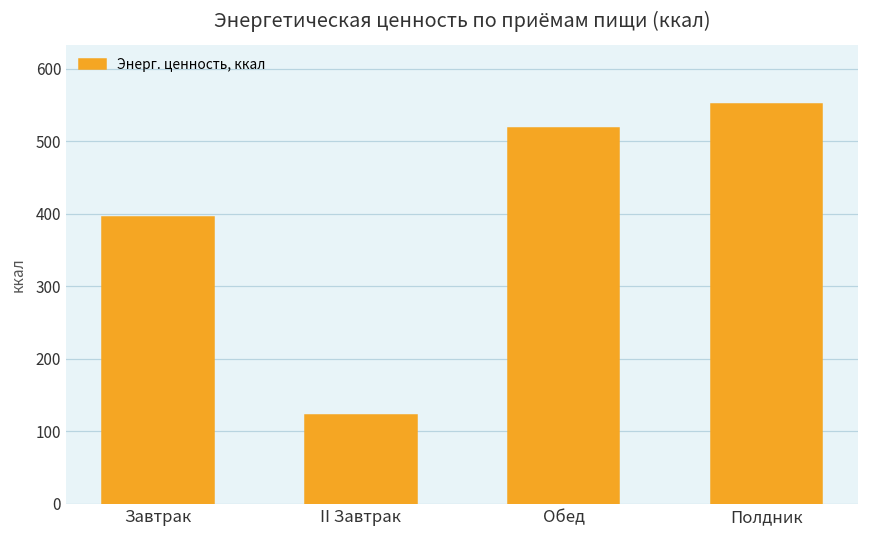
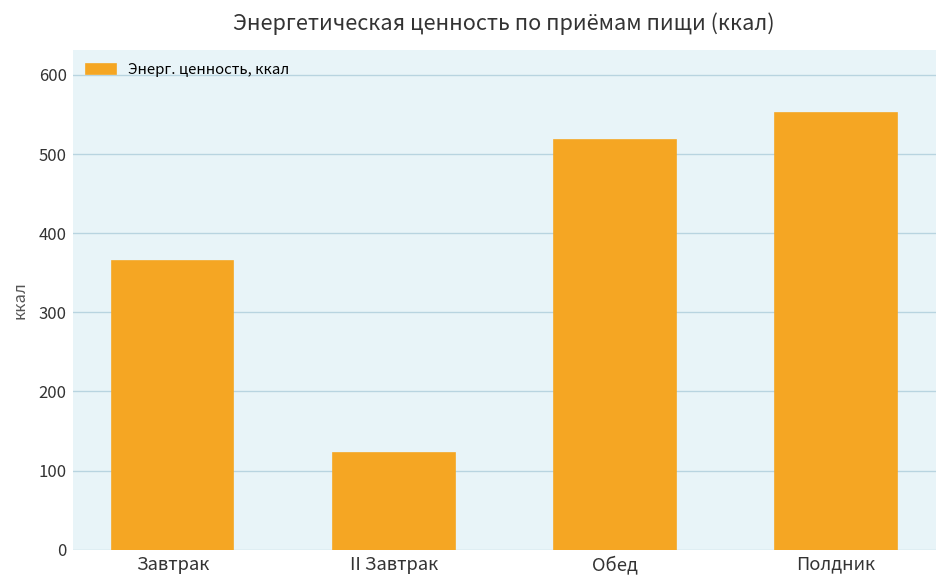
  {
-   "Завтрак": 400,
+   "Завтрак": 370,
    "II Завтрак": 120,
    "Обед": 520,
    "Полдник": 550
  }
